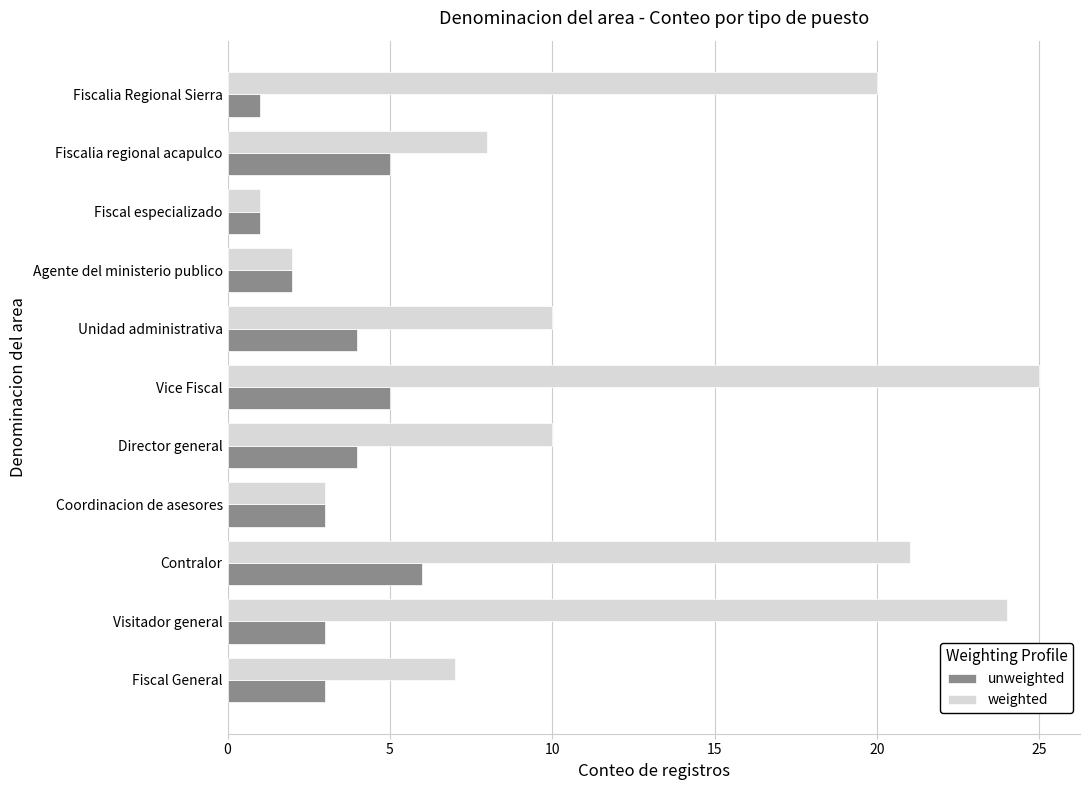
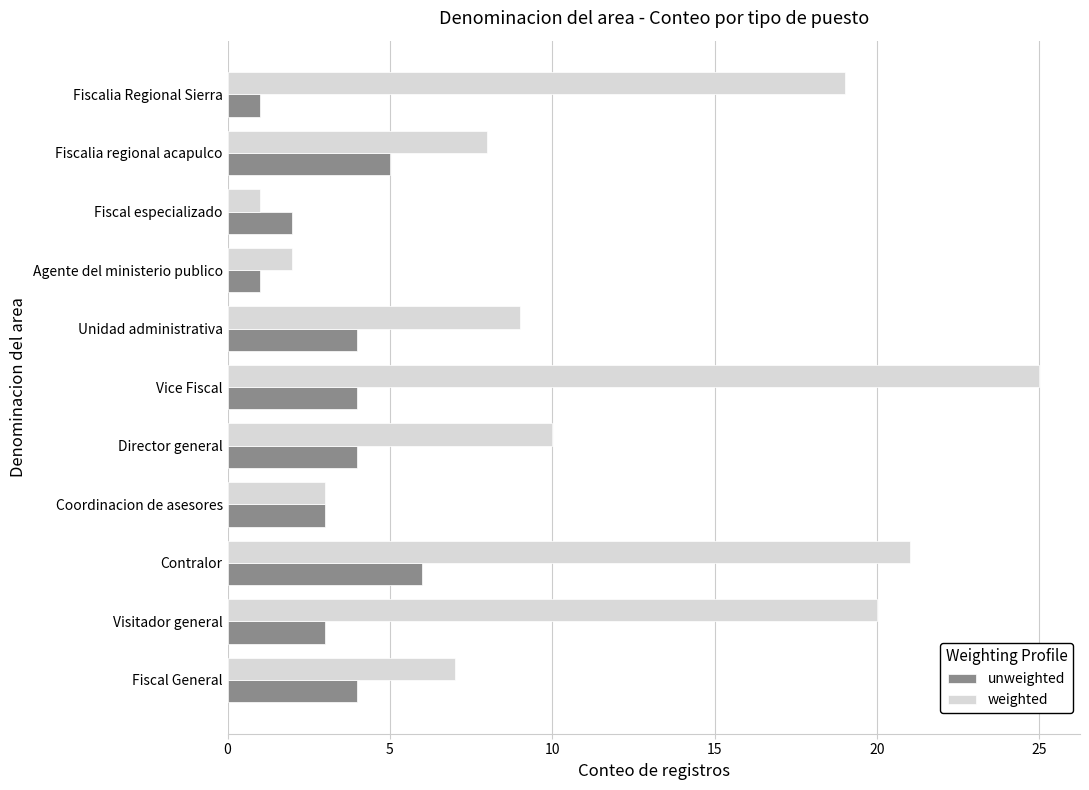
  {
    "unweighted": {
      "Fiscalia Regional Sierra": 1,
      "Fiscalia regional acapulco": 5,
-     "Fiscal especializado": 1,
-     "Agente del ministerio publico": 2,
+     "Fiscal especializado": 2,
+     "Agente del ministerio publico": 1,
      "Unidad administrativa": 4,
-     "Vice Fiscal": 5,
+     "Vice Fiscal": 4,
      "Director general": 4,
      "Coordinacion de asesores": 3,
      "Contralor": 6,
      "Visitador general": 3,
-     "Fiscal General": 3
+     "Fiscal General": 4
    },
    "weighted": {
-     "Fiscalia Regional Sierra": 20,
+     "Fiscalia Regional Sierra": 19,
      "Fiscalia regional acapulco": 8,
      "Fiscal especializado": 1,
      "Agente del ministerio publico": 2,
-     "Unidad administrativa": 10,
+     "Unidad administrativa": 9,
      "Vice Fiscal": 25,
      "Director general": 10,
      "Coordinacion de asesores": 3,
      "Contralor": 21,
-     "Visitador general": 24,
+     "Visitador general": 20,
      "Fiscal General": 7
    }
  }
